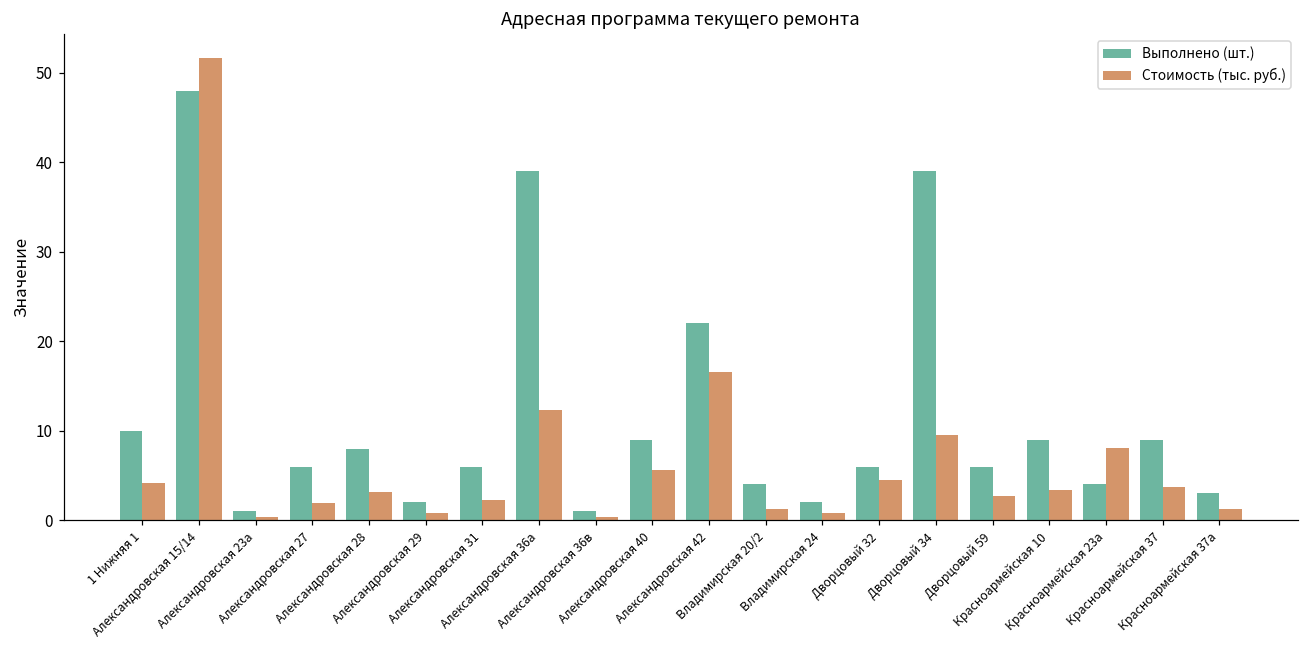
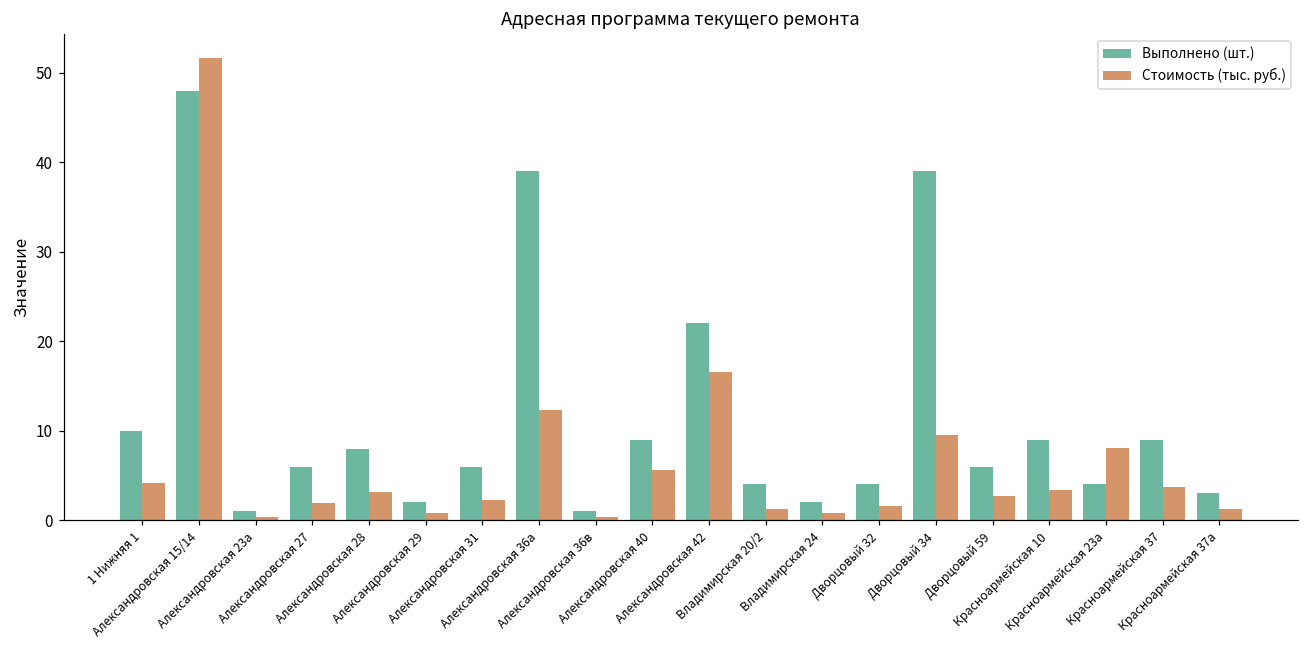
  {
    "Выполнено (шт.)": {
      "1 Нижняя 1": 10,
      "Александровская 15/14": 48,
      "Александровская 23а": 1,
      "Александровская 27": 6,
      "Александровская 28": 8,
      "Александровская 29": 2,
      "Александровская 31": 6,
      "Александровская 36а": 39,
      "Александровская 36в": 1,
      "Александровская 40": 9,
      "Александровская 42": 22,
      "Владимирская 20/2": 4,
      "Владимирская 24": 2,
-     "Дворцовый 32": 6,
+     "Дворцовый 32": 4,
      "Дворцовый 34": 39,
      "Дворцовый 59": 6,
      "Красноармейская 10": 9,
      "Красноармейская 23а": 4,
      "Красноармейская 37": 9,
      "Красноармейская 37а": 3
    },
    "Стоимость (тыс. руб.)": {
      "1 Нижняя 1": 4,
      "Александровская 15/14": 52,
      "Александровская 23а": 0,
      "Александровская 27": 2,
      "Александровская 28": 3,
      "Александровская 29": 1,
      "Александровская 31": 2,
      "Александровская 36а": 12,
      "Александровская 36в": 0,
      "Александровская 40": 6,
      "Александровская 42": 17,
      "Владимирская 20/2": 1,
      "Владимирская 24": 1,
-     "Дворцовый 32": 4,
+     "Дворцовый 32": 2,
      "Дворцовый 34": 9,
      "Дворцовый 59": 3,
      "Красноармейская 10": 3,
      "Красноармейская 23а": 8,
      "Красноармейская 37": 4,
      "Красноармейская 37а": 1
    }
  }
